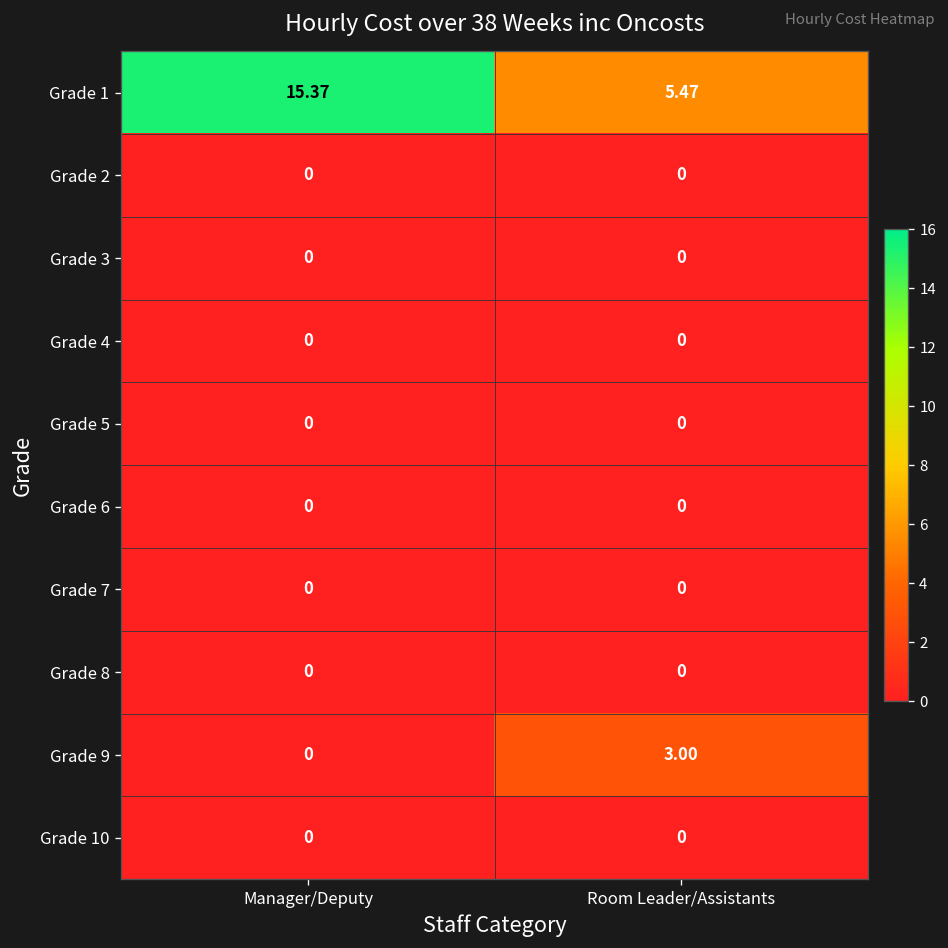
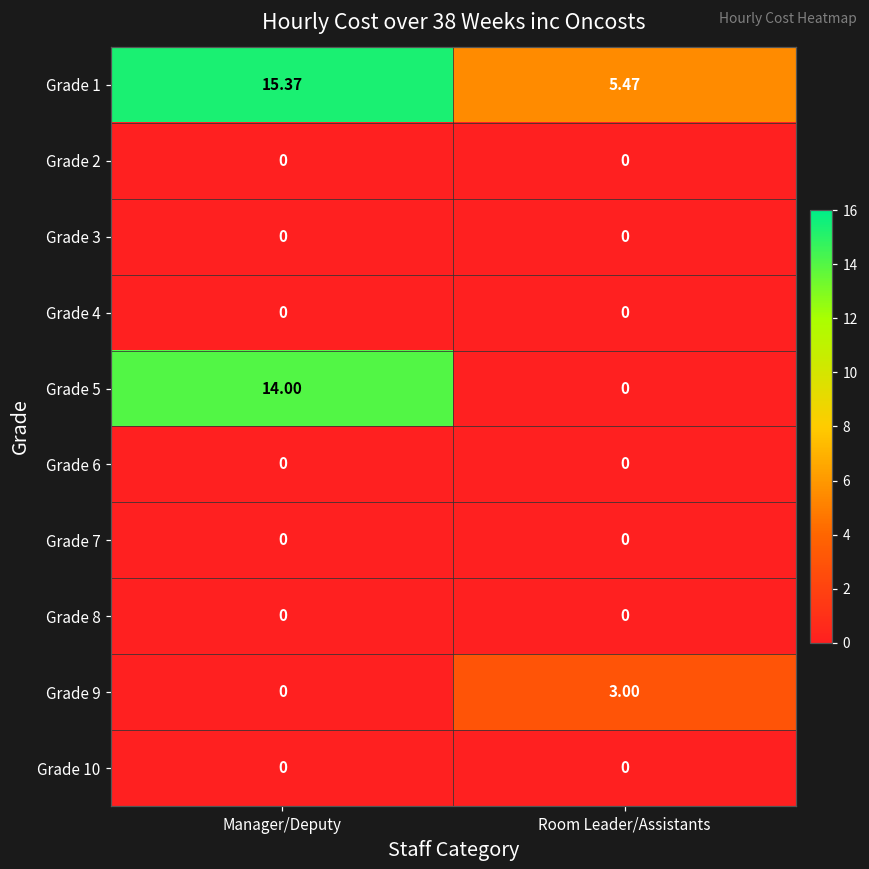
  {
    "Grade 1": {
      "Manager/Deputy": 15.37,
      "Room Leader/Assistants": 5.47
    },
    "Grade 2": {
      "Manager/Deputy": 0,
      "Room Leader/Assistants": 0
    },
    "Grade 3": {
      "Manager/Deputy": 0,
      "Room Leader/Assistants": 0
    },
    "Grade 4": {
      "Manager/Deputy": 0,
      "Room Leader/Assistants": 0
    },
    "Grade 5": {
-     "Manager/Deputy": 0,
+     "Manager/Deputy": 14.00,
      "Room Leader/Assistants": 0
    },
    "Grade 6": {
      "Manager/Deputy": 0,
      "Room Leader/Assistants": 0
    },
    "Grade 7": {
      "Manager/Deputy": 0,
      "Room Leader/Assistants": 0
    },
    "Grade 8": {
      "Manager/Deputy": 0,
      "Room Leader/Assistants": 0
    },
    "Grade 9": {
      "Manager/Deputy": 0,
      "Room Leader/Assistants": 3.00
    },
    "Grade 10": {
      "Manager/Deputy": 0,
      "Room Leader/Assistants": 0
    }
  }
